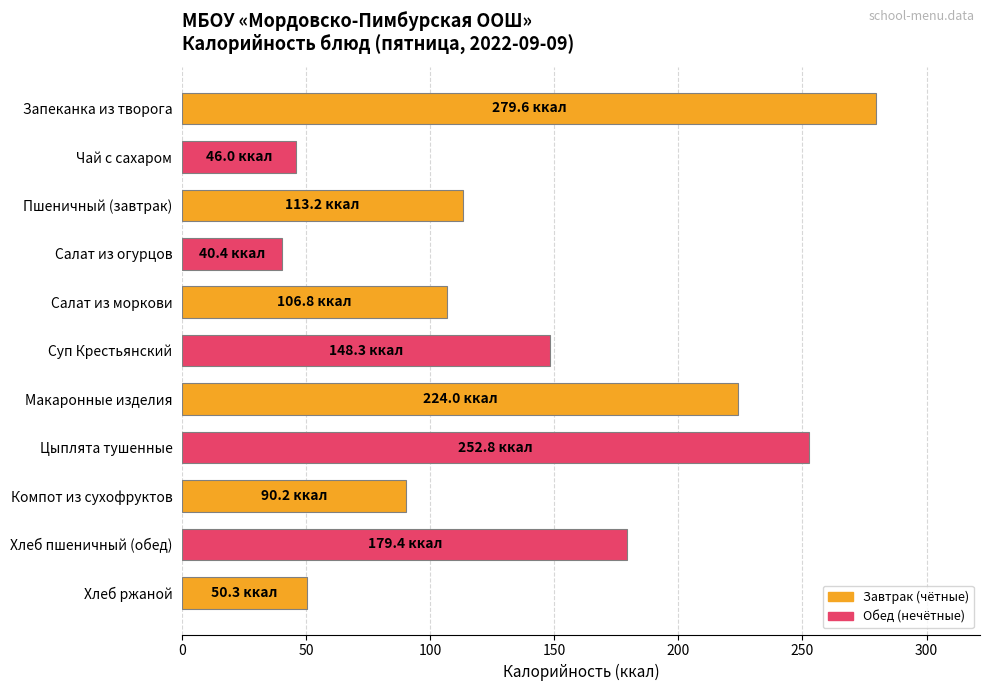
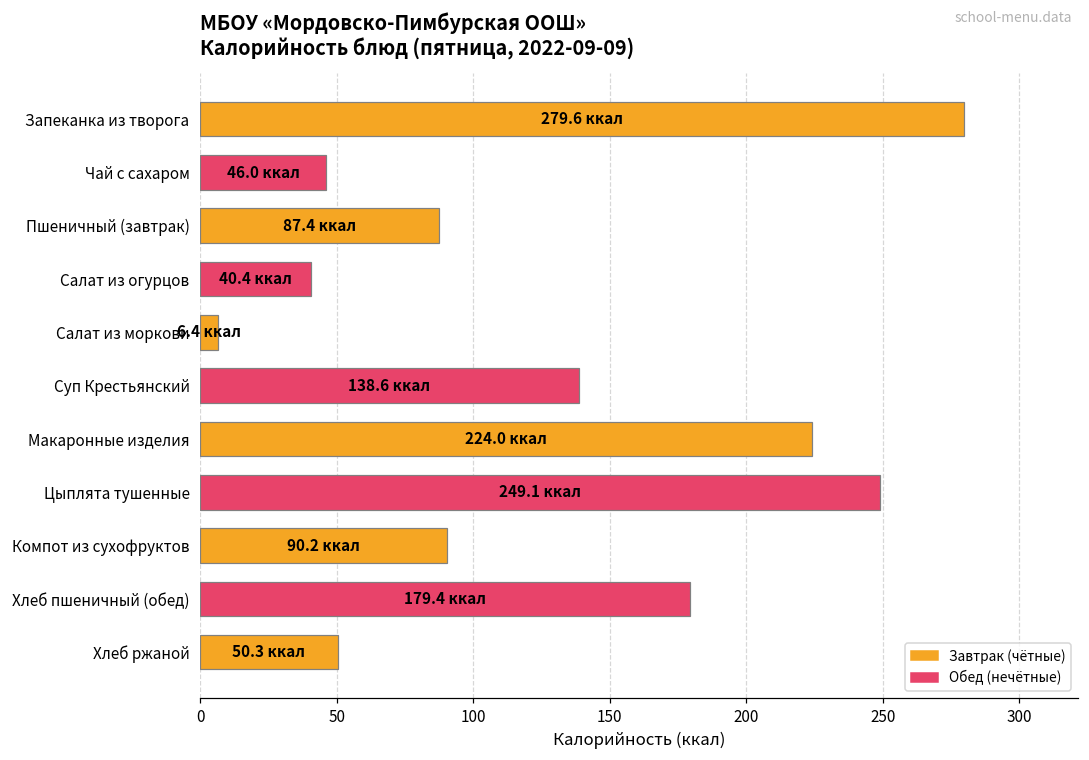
  {
    "Запеканка из творога": 279.6,
    "Чай с сахаром": 46.0,
-   "Пшеничный (завтрак)": 113.2,
+   "Пшеничный (завтрак)": 87.4,
    "Салат из огурцов": 40.4,
-   "Салат из моркови": 106.8,
-   "Суп Крестьянский": 148.3,
+   "Салат из моркови": 6.4,
+   "Суп Крестьянский": 138.6,
    "Макаронные изделия": 224.0,
-   "Цыплята тушенные": 252.8,
+   "Цыплята тушенные": 249.1,
    "Компот из сухофруктов": 90.2,
    "Хлеб пшеничный (обед)": 179.4,
    "Хлеб ржаной": 50.3
  }
